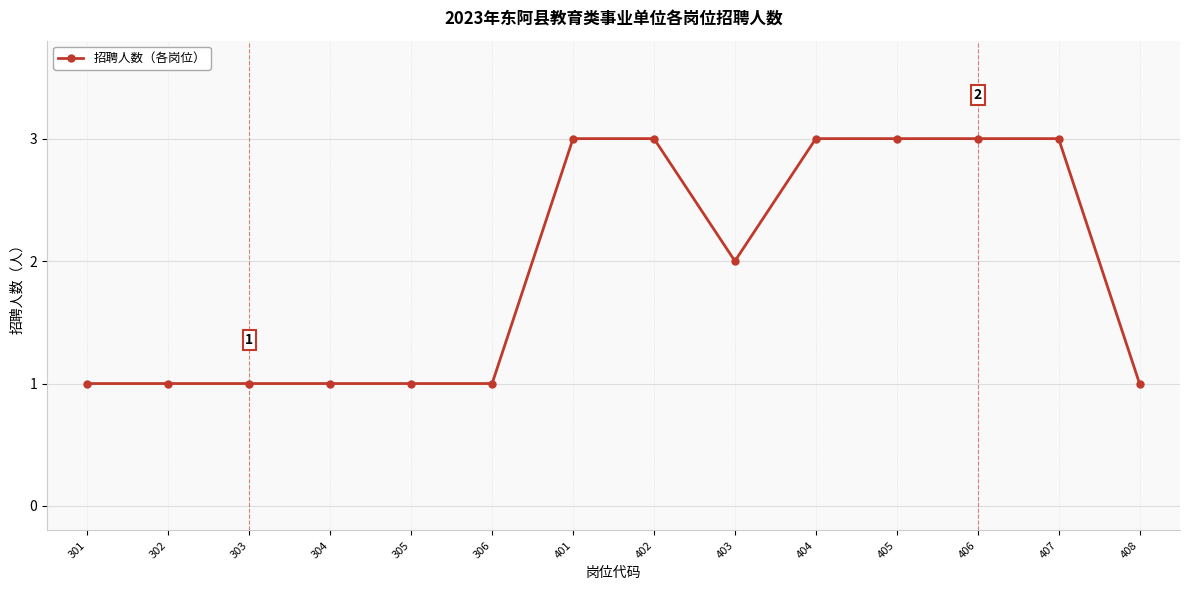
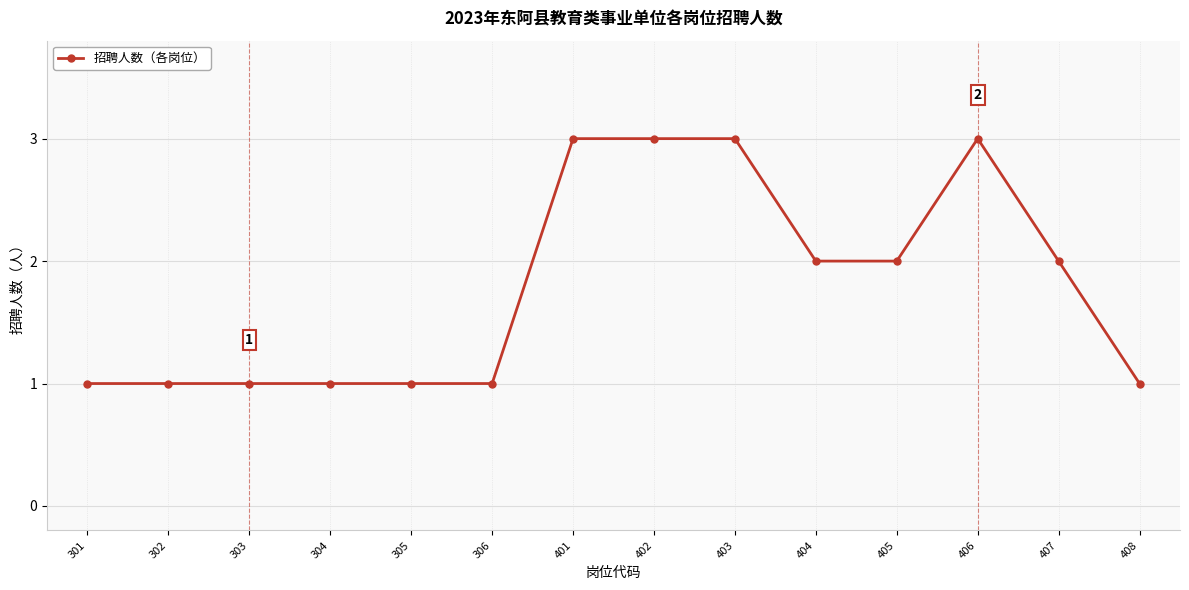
  {
    "301": 1,
    "302": 1,
    "303": 1,
    "304": 1,
    "305": 1,
    "306": 1,
    "401": 3,
    "402": 3,
-   "403": 2,
-   "404": 3,
-   "405": 3,
+   "403": 3,
+   "404": 2,
+   "405": 2,
    "406": 3,
-   "407": 3,
+   "407": 2,
    "408": 1
  }
